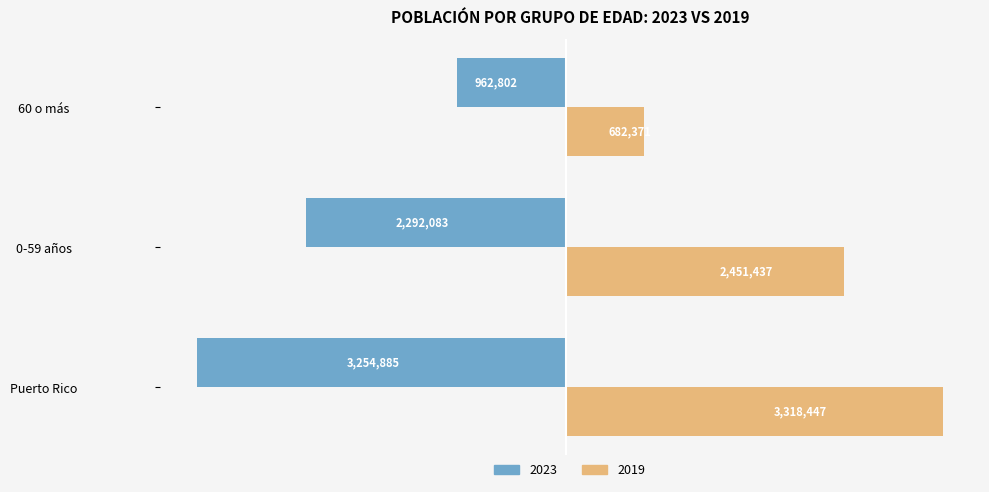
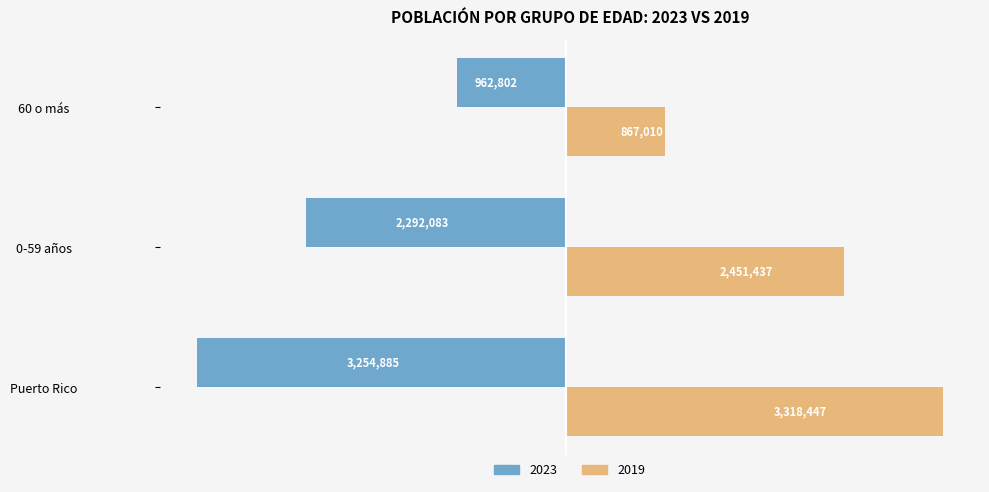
  {
    "2019": {
-     "60 o más": "682,371",
+     "60 o más": "867,010",
      "0-59 años": "2,451,437",
      "Puerto Rico": "3,318,447"
    }
  }
